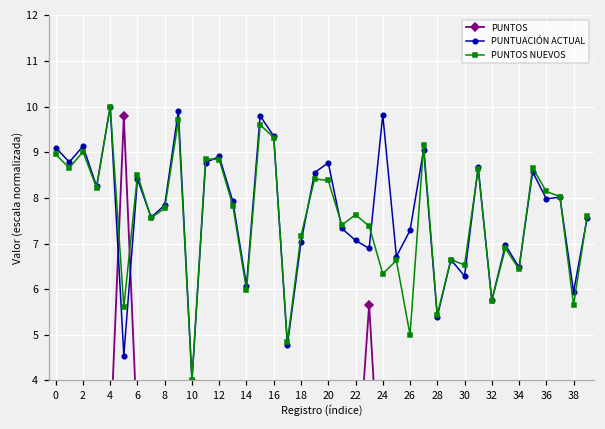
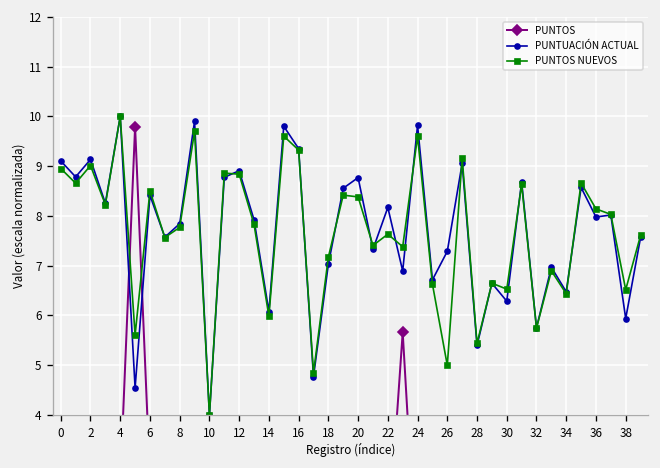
  {
    "PUNTUACIÓN ACTUAL": {
      "0": 9.1,
      "2": 9.1,
      "6": 8.4,
      "8": 7.8,
      "12": 8.9,
      "14": 6.1,
      "18": 7.0,
      "20": 8.8,
-     "22": 7.1,
+     "22": 8.2,
      "24": 9.8,
      "26": 7.3,
      "30": 6.3,
      "36": 8.0,
      "38": 5.9
    },
    "PUNTOS NUEVOS": {
      "0": 9.0,
      "2": 9.0,
      "6": 8.5,
      "8": 7.8,
      "12": 8.8,
      "14": 6.0,
      "18": 7.2,
      "20": 8.4,
      "22": 7.6,
-     "24": 6.3,
+     "24": 9.6,
      "26": 5.0,
      "30": 6.5,
      "36": 8.1,
-     "38": 5.7
+     "38": 6.5
    }
  }
